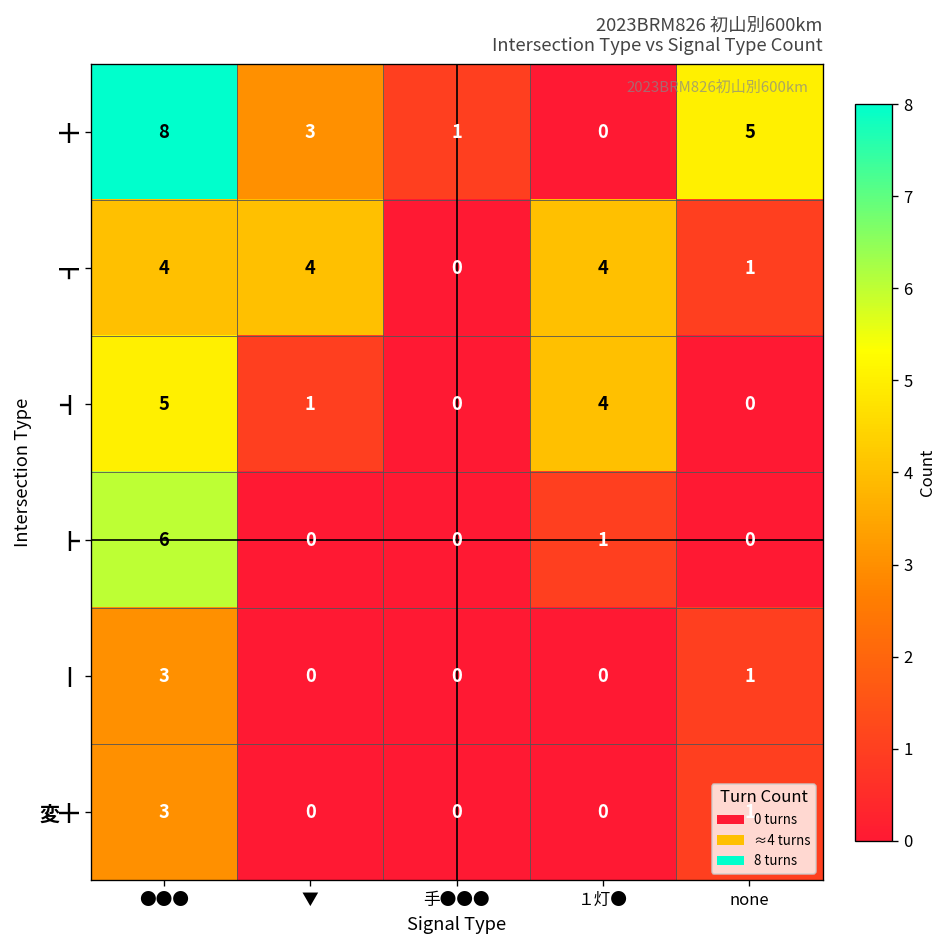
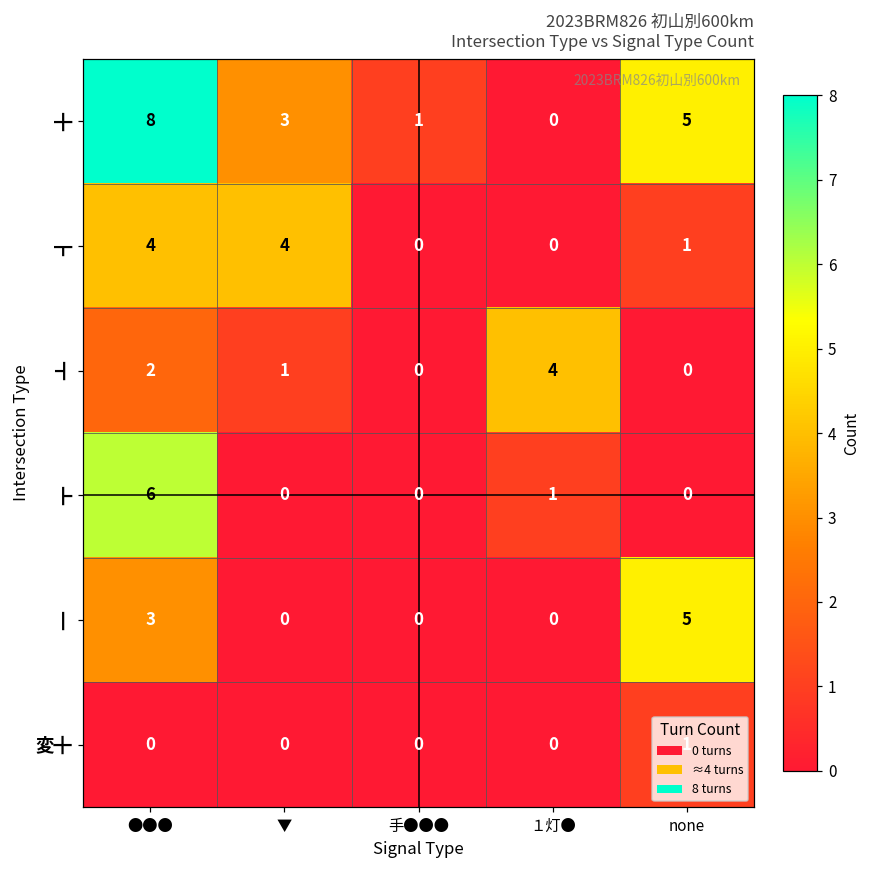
  {
    "╋": {
      "●●●": 8,
      "▼": 3,
      "手●●●": 1,
      "１灯●": 0
    },
    "┳": {
      "●●●": 4,
      "▼": 4,
      "手●●●": 0,
-     "１灯●": 4,
+     "１灯●": 0,
      "none": 1
    },
    "┫": {
-     "●●●": 5,
+     "●●●": 2,
      "▼": 1,
      "手●●●": 0,
      "１灯●": 4,
      "none": 0
    },
    "┣": {
      "●●●": 6,
      "▼": 0,
      "手●●●": 0,
      "１灯●": 1,
      "none": 0
    },
    "┃": {
      "●●●": 3,
      "▼": 0,
      "手●●●": 0,
      "１灯●": 0,
-     "none": 1
+     "none": 5
    },
    "変╋": {
-     "●●●": 3,
+     "●●●": 0,
      "▼": 0,
      "手●●●": 0,
      "１灯●": 0
    }
  }
